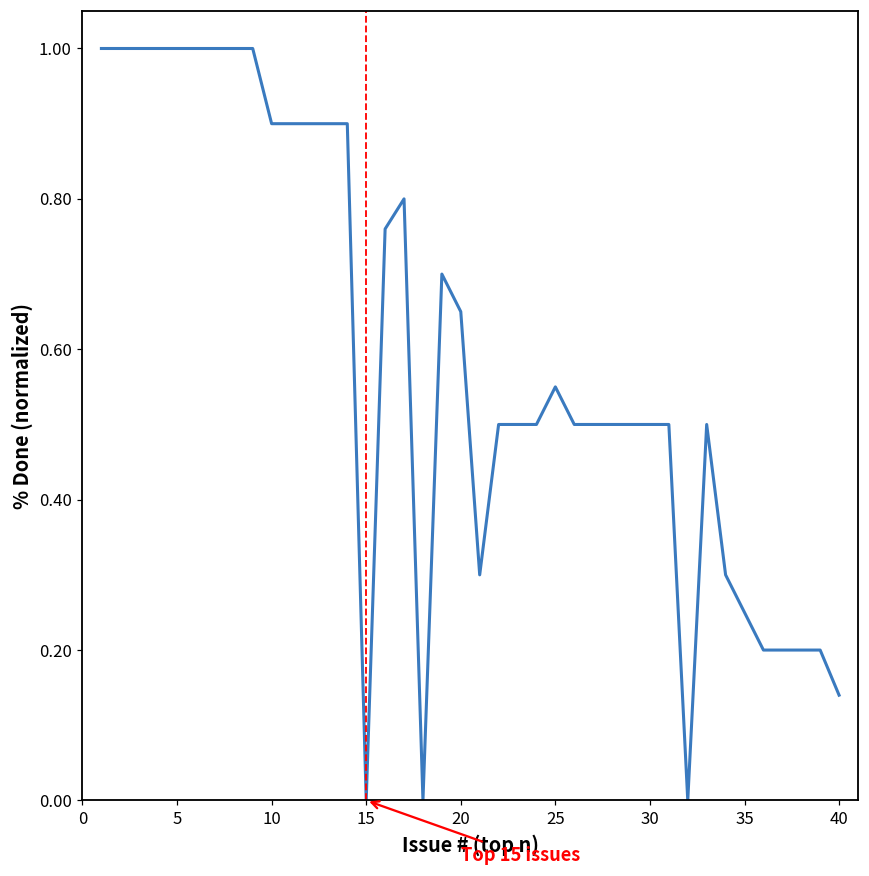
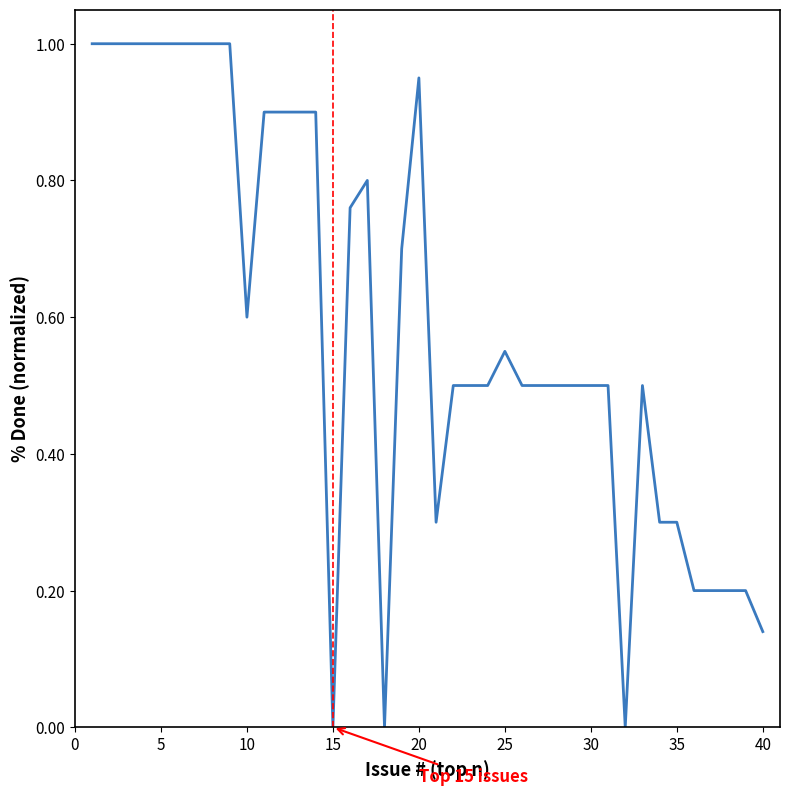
  {
    "5": 1.00,
-   "10": 0.90,
+   "10": 0.60,
    "15": 0.00,
-   "20": 0.65,
+   "20": 0.95,
    "25": 0.55,
    "30": 0.50,
-   "35": 0.25,
+   "35": 0.30,
    "40": 0.14
  }
